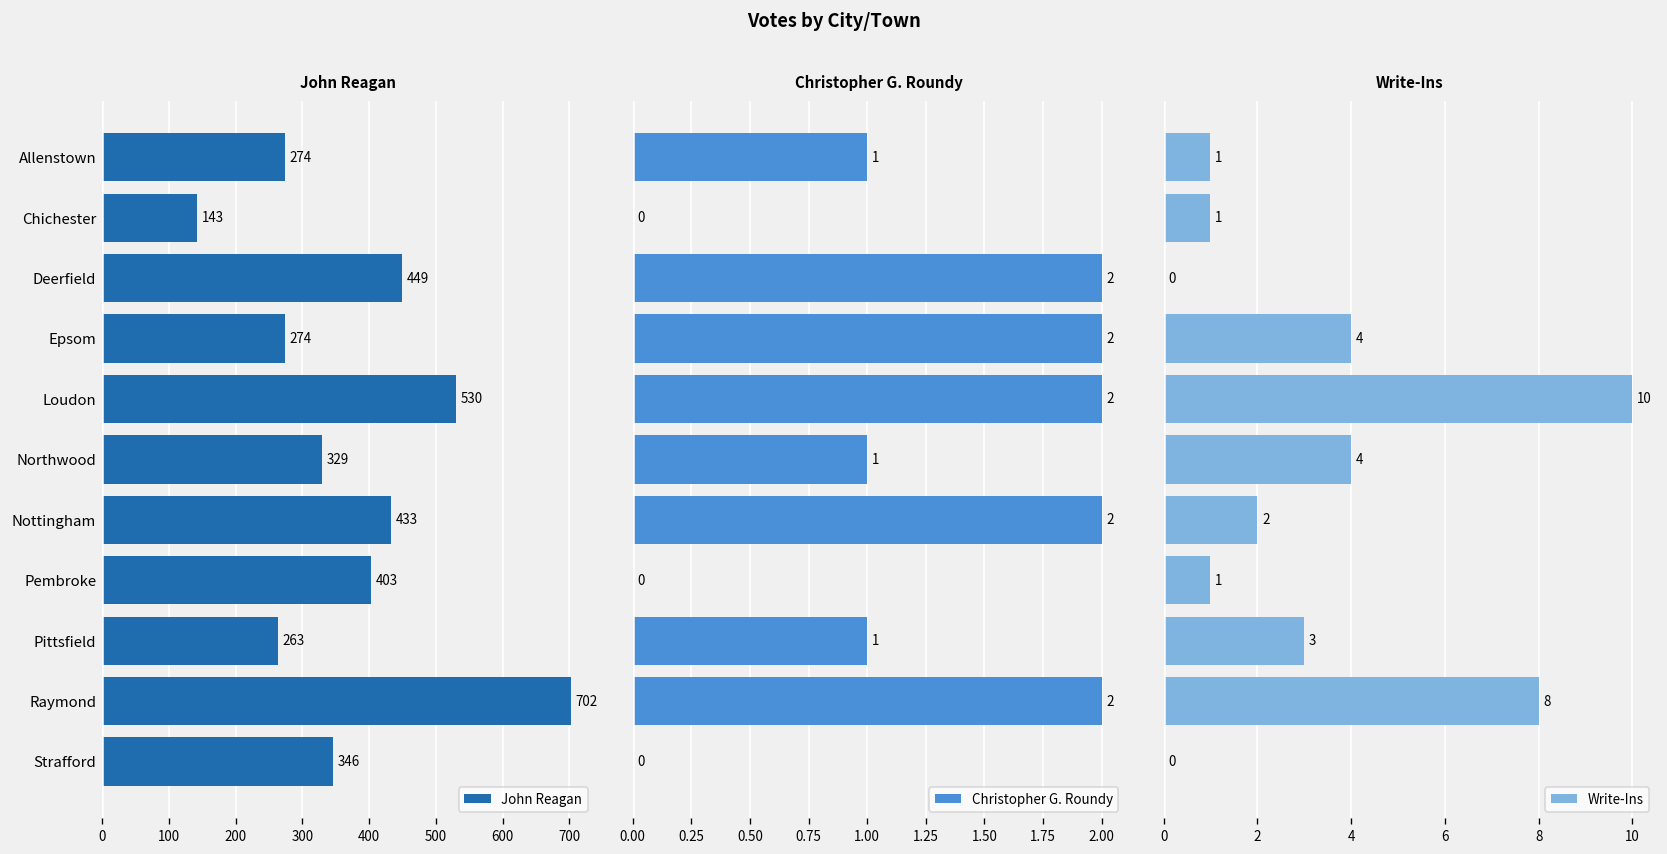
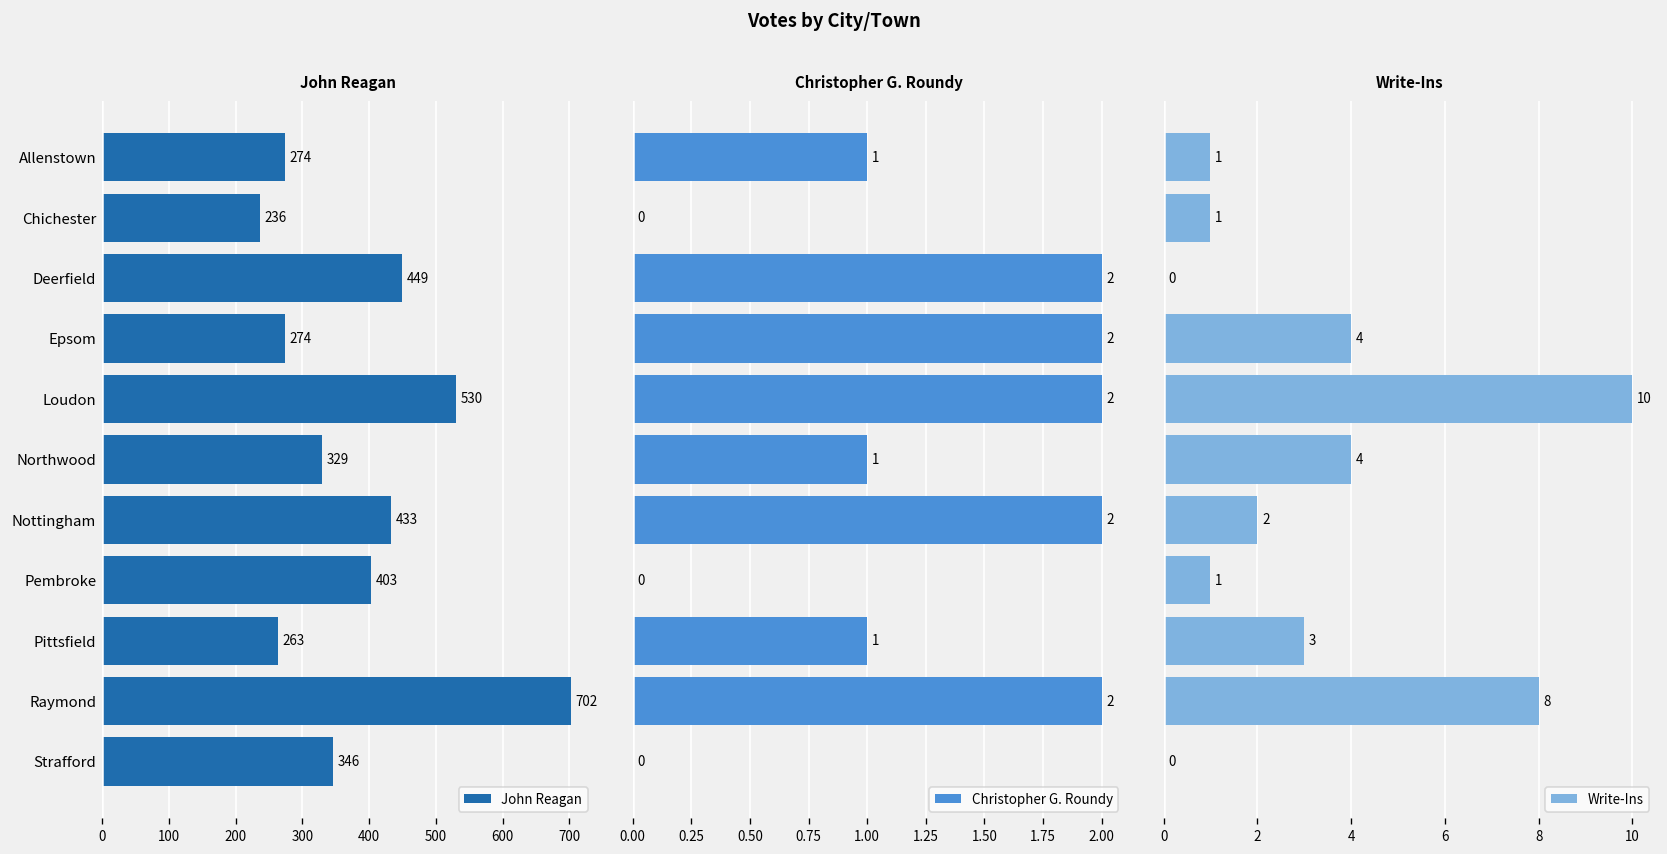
  {
    "John Reagan": {
      "Allenstown": 274,
-     "Chichester": 143,
+     "Chichester": 236,
      "Deerfield": 449,
      "Epsom": 274,
      "Loudon": 530,
      "Northwood": 329,
      "Nottingham": 433,
      "Pembroke": 403,
      "Pittsfield": 263,
      "Raymond": 702,
      "Strafford": 346
    }
  }
